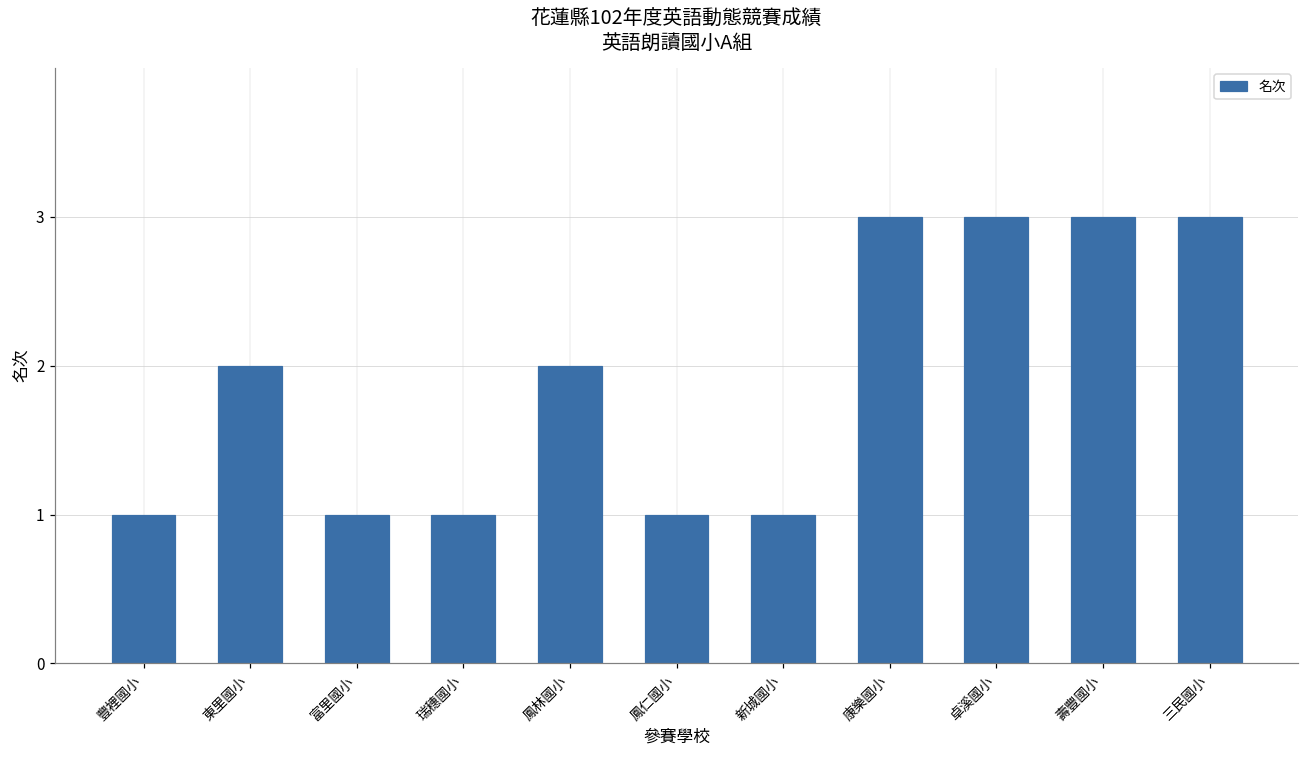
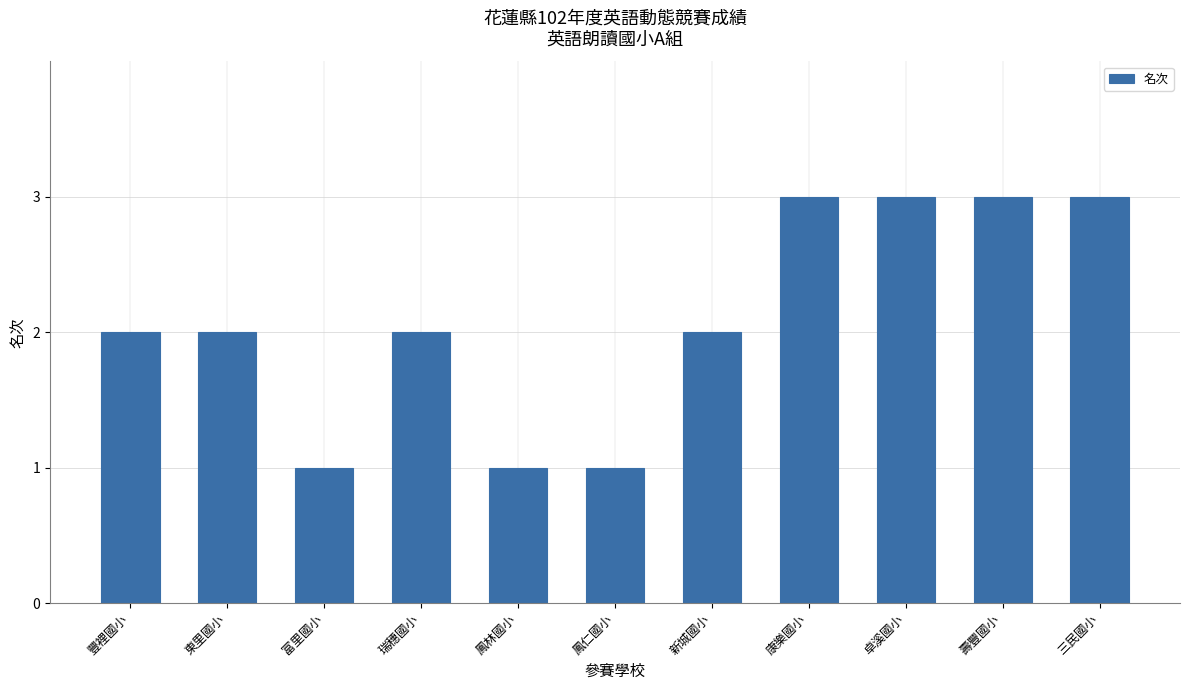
  {
-   "豐裡國小": 1,
+   "豐裡國小": 2,
    "東里國小": 2,
    "富里國小": 1,
-   "瑞穗國小": 1,
-   "鳳林國小": 2,
+   "瑞穗國小": 2,
+   "鳳林國小": 1,
    "鳳仁國小": 1,
-   "新城國小": 1,
+   "新城國小": 2,
    "康樂國小": 3,
    "卓溪國小": 3,
    "壽豐國小": 3,
    "三民國小": 3
  }
